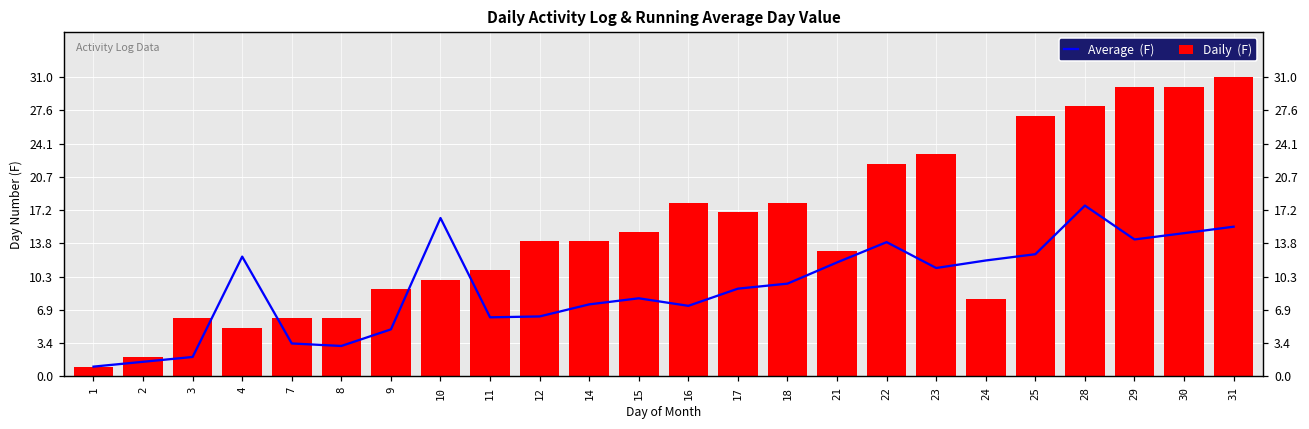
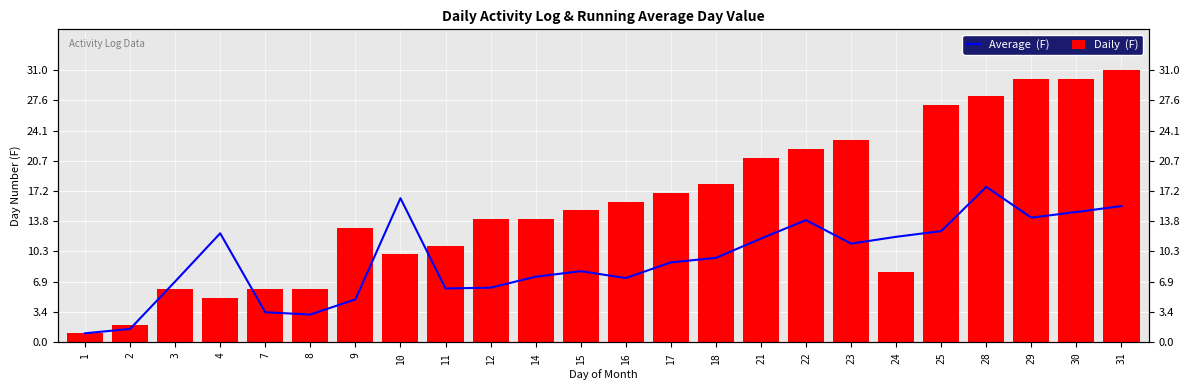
  {
    "Average (F)": {
      "1": 1,
      "2": 2,
-     "3": 2,
+     "3": 7,
      "4": 12,
      "7": 3,
      "8": 3,
      "9": 5,
      "10": 16,
      "11": 6,
      "12": 6,
      "14": 7,
      "15": 8,
      "16": 7,
      "17": 9,
      "18": 10,
      "21": 12,
      "22": 14,
      "23": 11,
      "24": 12,
      "25": 13,
      "28": 18,
      "29": 14,
      "30": 15,
      "31": 16
    },
    "Daily (F)": {
      "1": 1,
      "2": 2,
      "3": 6,
      "4": 5,
      "7": 6,
      "8": 6,
-     "9": 9,
+     "9": 13,
      "10": 10,
      "11": 11,
      "12": 14,
      "14": 14,
      "15": 15,
-     "16": 18,
+     "16": 16,
      "17": 17,
      "18": 18,
-     "21": 13,
+     "21": 21,
      "22": 22,
      "23": 23,
      "24": 8,
      "25": 27,
      "28": 28,
      "29": 30,
      "30": 30,
      "31": 31
    }
  }
